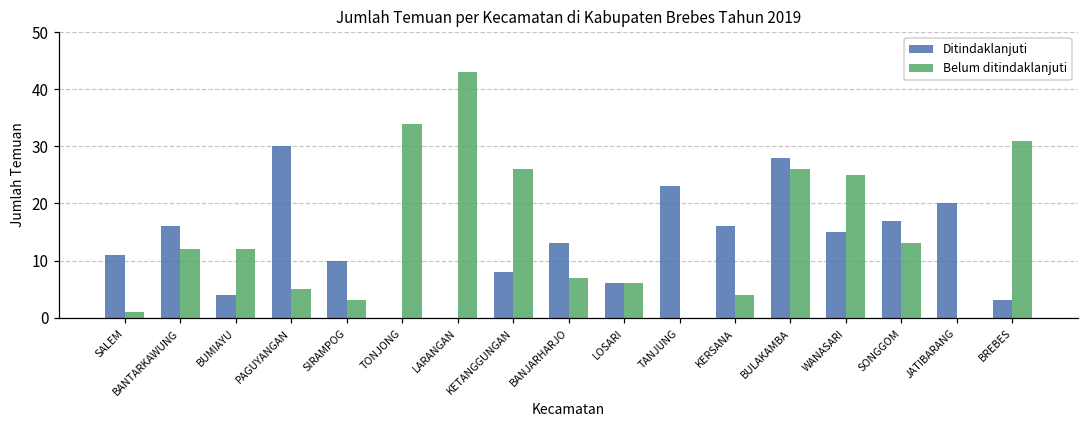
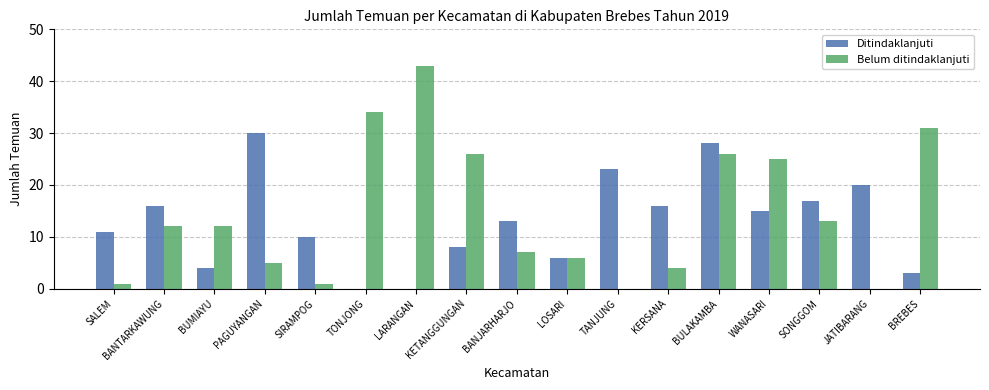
  {
    "Ditindaklanjuti": {
      "SALEM": 11,
      "BANTARKAWUNG": 16,
      "BUMIAYU": 4,
      "PAGUYANGAN": 30,
      "SIRAMPOG": 10,
      "TONJONG": 0,
      "LARANGAN": 0,
      "KETANGGUNGAN": 8,
      "BANJARHARJO": 13,
      "LOSARI": 6,
      "TANJUNG": 23,
      "KERSANA": 16,
      "BULAKAMBA": 28,
      "WANASARI": 15,
      "SONGGOM": 17,
      "JATIBARANG": 20,
      "BREBES": 3
    },
    "Belum ditindaklanjuti": {
      "SALEM": 1,
      "BANTARKAWUNG": 12,
      "BUMIAYU": 12,
      "PAGUYANGAN": 5,
-     "SIRAMPOG": 3,
+     "SIRAMPOG": 1,
      "TONJONG": 34,
      "LARANGAN": 43,
      "KETANGGUNGAN": 26,
      "BANJARHARJO": 7,
      "LOSARI": 6,
      "TANJUNG": 0,
      "KERSANA": 4,
      "BULAKAMBA": 26,
      "WANASARI": 25,
      "SONGGOM": 13,
      "JATIBARANG": 0,
      "BREBES": 31
    }
  }
